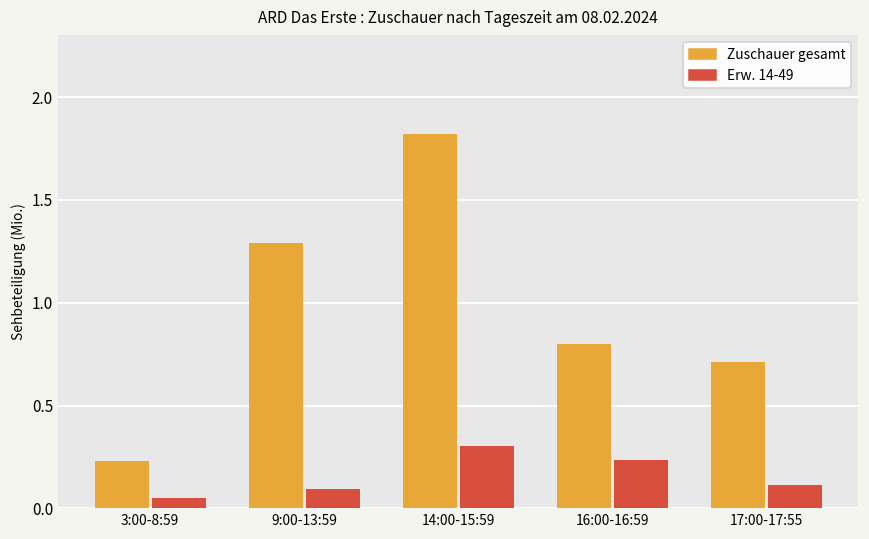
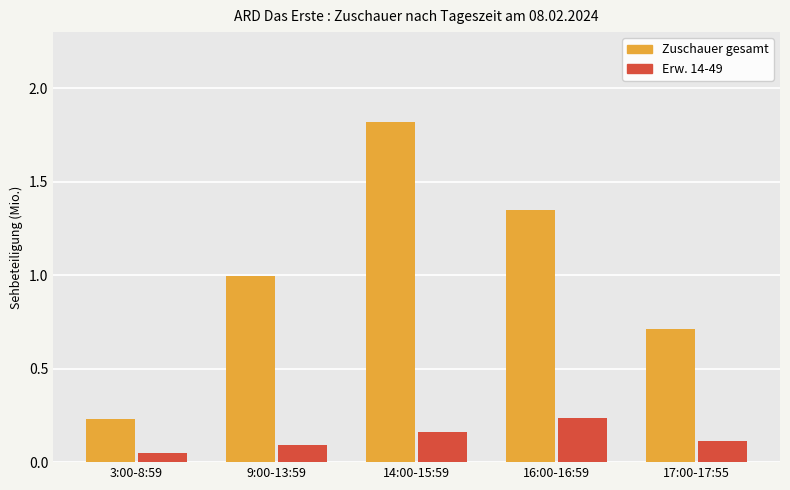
  {
    "Zuschauer gesamt": {
      "3:00-8:59": 0.23,
-     "9:00-13:59": 1.29,
+     "9:00-13:59": 1.00,
      "14:00-15:59": 1.82,
-     "16:00-16:59": 0.80,
+     "16:00-16:59": 1.35,
      "17:00-17:55": 0.71
    },
    "Erw. 14-49": {
      "3:00-8:59": 0.05,
      "9:00-13:59": 0.09,
-     "14:00-15:59": 0.30,
+     "14:00-15:59": 0.16,
      "16:00-16:59": 0.24,
      "17:00-17:55": 0.11
    }
  }
